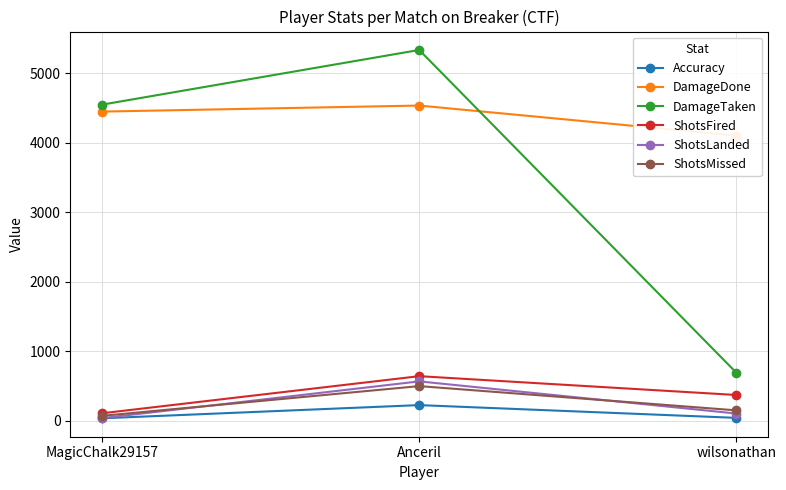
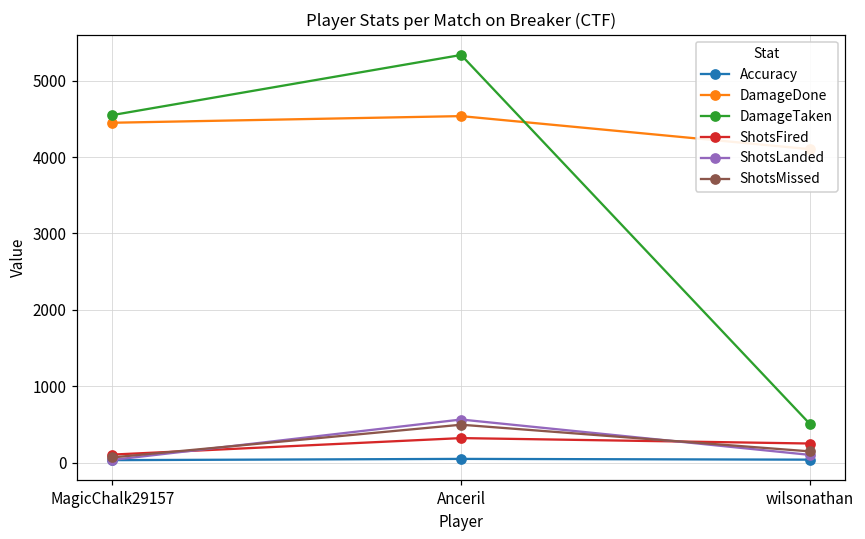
  {
    "Accuracy": {
-     "Anceril": 200,
+     "Anceril": 100,
      "wilsonathan": 0
    },
    "DamageDone": {
      "MagicChalk29157": 4400,
      "Anceril": 4500
    },
    "DamageTaken": {
      "MagicChalk29157": 4500,
      "Anceril": 5300,
-     "wilsonathan": 700
+     "wilsonathan": 500
    },
    "ShotsFired": {
-     "Anceril": 600,
-     "wilsonathan": 400
+     "Anceril": 300,
+     "wilsonathan": 300
    },
    "ShotsLanded": {
      "Anceril": 600,
      "wilsonathan": 100
    },
    "ShotsMissed": {
      "Anceril": 500,
      "wilsonathan": 100
    }
  }
